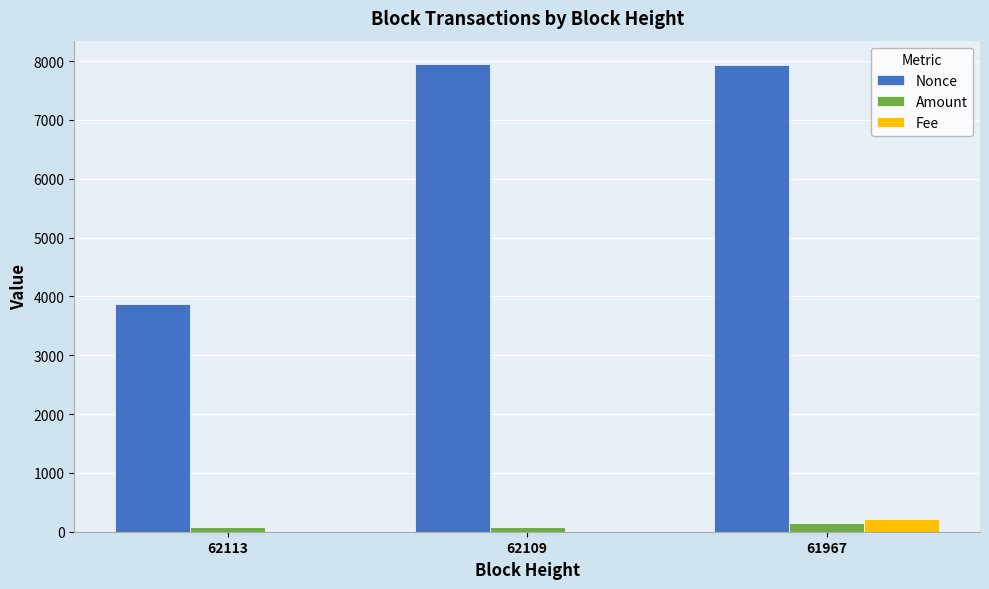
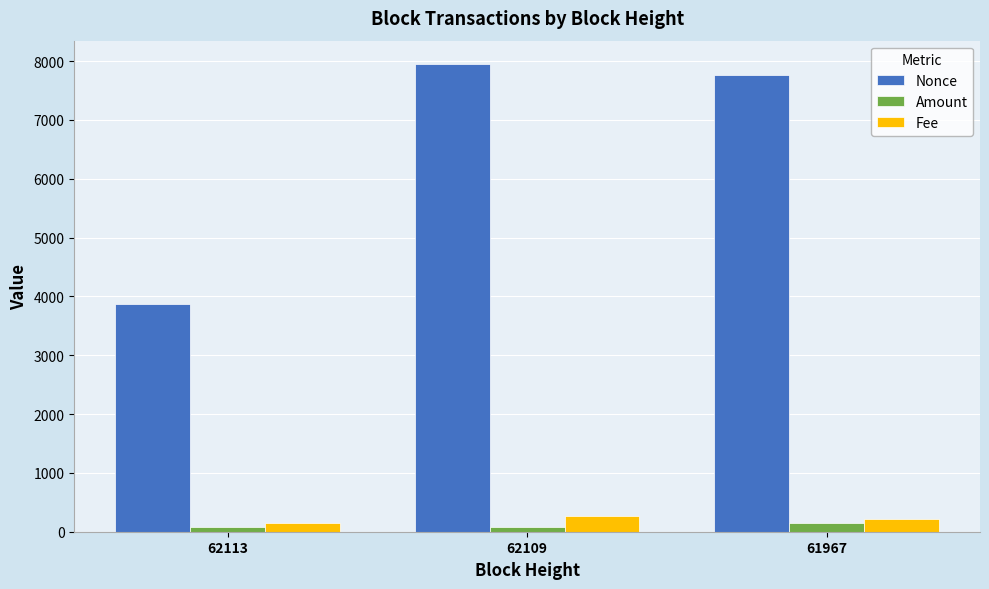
  {
    "Nonce": {
      "62113": 3900,
      "62109": 8000,
-     "61967": 7900
+     "61967": 7800
    },
    "Amount": {
      "62113": 100,
      "62109": 100,
      "61967": 100
    },
    "Fee": {
-     "62113": 0,
-     "62109": 0,
+     "62113": 200,
+     "62109": 300,
      "61967": 200
    }
  }
